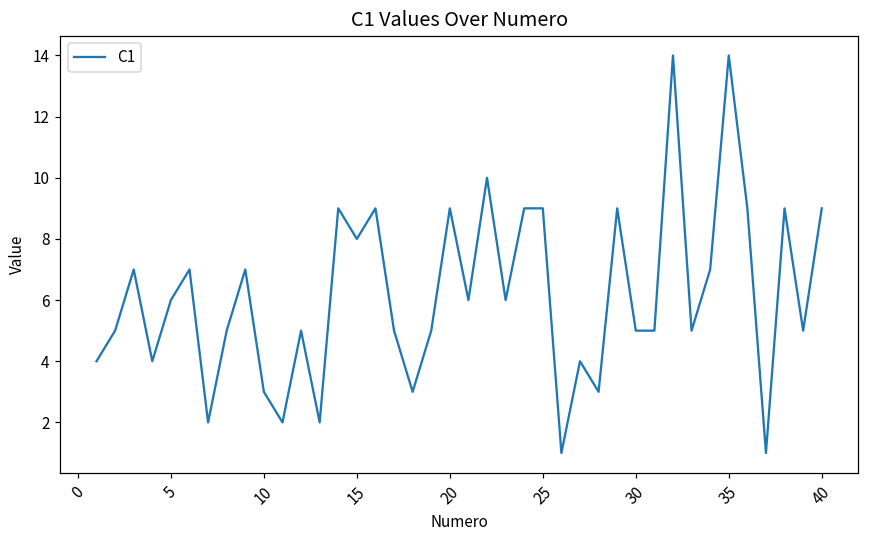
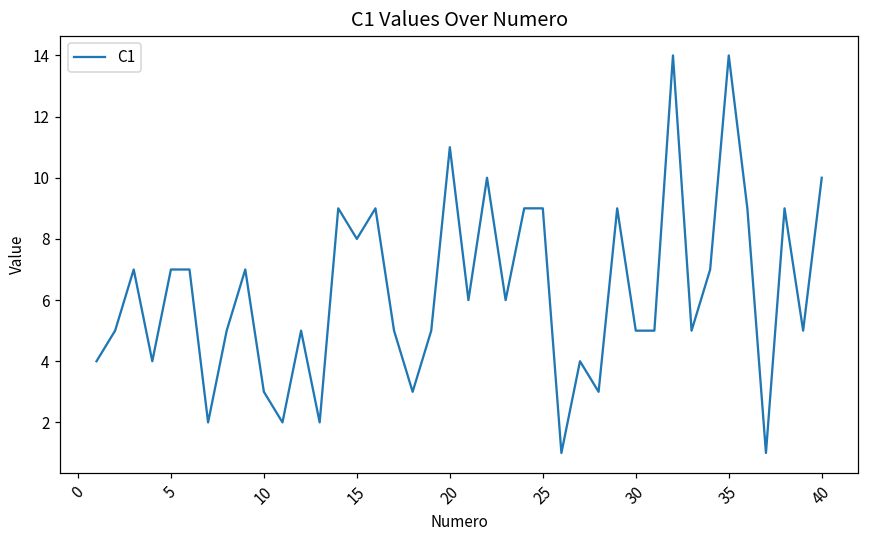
  {
-   "5": 6,
+   "5": 7,
    "10": 3,
    "15": 8,
-   "20": 9,
+   "20": 11,
    "25": 9,
    "30": 5,
    "35": 14,
-   "40": 9
+   "40": 10
  }
